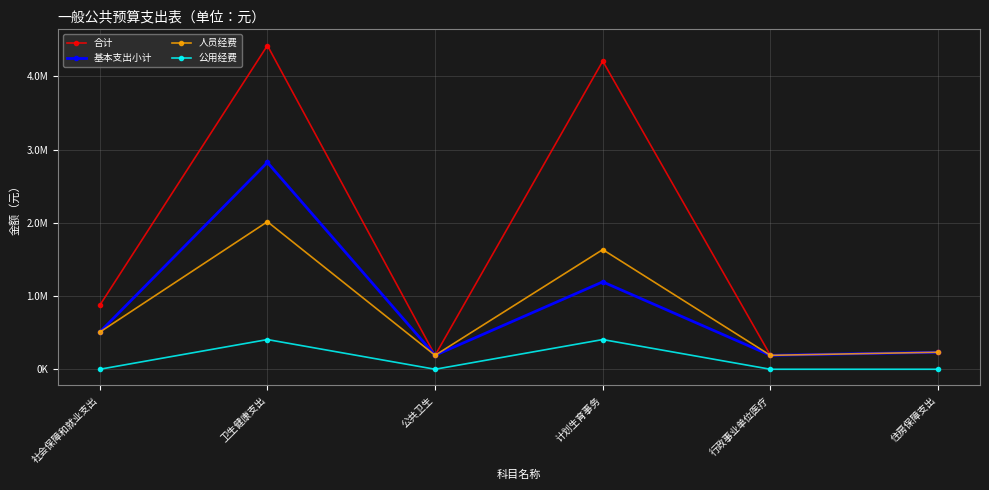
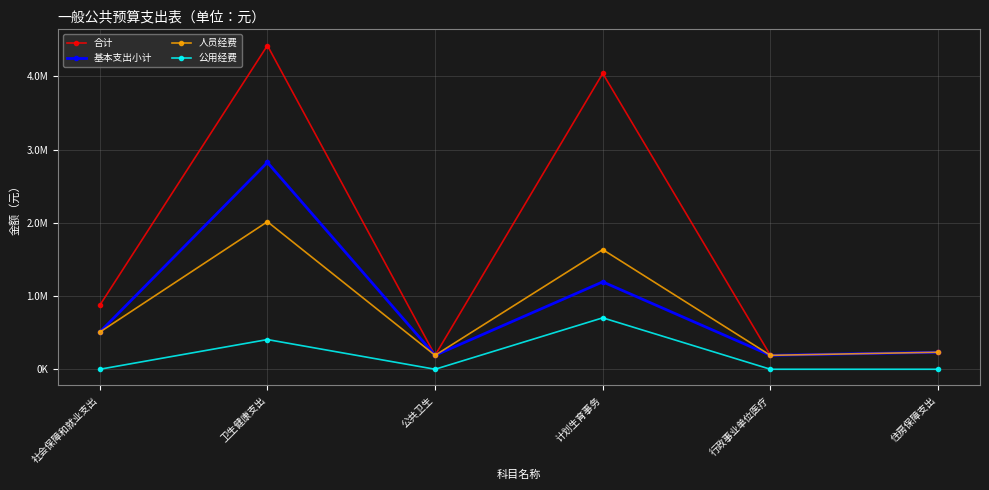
  {
    "合计": {
      "社会保障和就业支出": 900000,
      "卫生健康支出": 4400000,
-     "计划生育事务": 4200000
+     "计划生育事务": 4000000
    },
    "基本支出小计": {
      "卫生健康支出": 2800000,
      "计划生育事务": 1200000
    },
    "人员经费": {
      "卫生健康支出": 2000000,
      "计划生育事务": 1600000
    },
    "公用经费": {
      "社会保障和就业支出": 0,
      "卫生健康支出": 400000,
      "公共卫生": 0,
-     "计划生育事务": 400000,
+     "计划生育事务": 700000,
      "行政事业单位医疗": 0,
      "住房保障支出": 0
    }
  }
